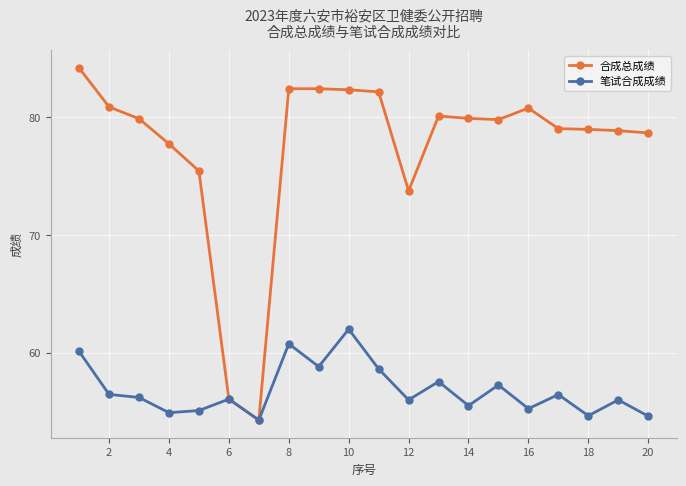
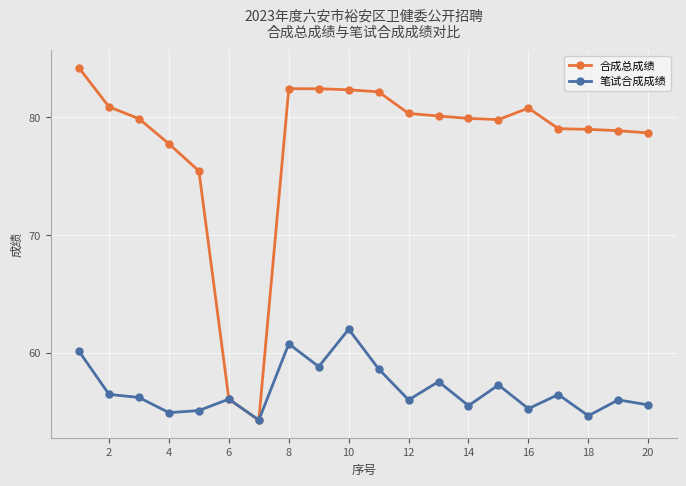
  {
    "合成总成绩": {
      "2": 80.9,
      "4": 77.7,
      "8": 82.4,
      "10": 82.3,
-     "12": 73.7,
+     "12": 80.3,
      "14": 79.9,
      "16": 80.8,
      "18": 79.0,
      "20": 78.7
    },
    "笔试合成成绩": {
      "2": 56.4,
      "4": 54.9,
      "8": 60.8,
      "10": 62.0,
      "12": 56.0,
      "14": 55.5,
      "16": 55.2,
      "18": 54.6,
-     "20": 54.6
+     "20": 55.6
    }
  }
